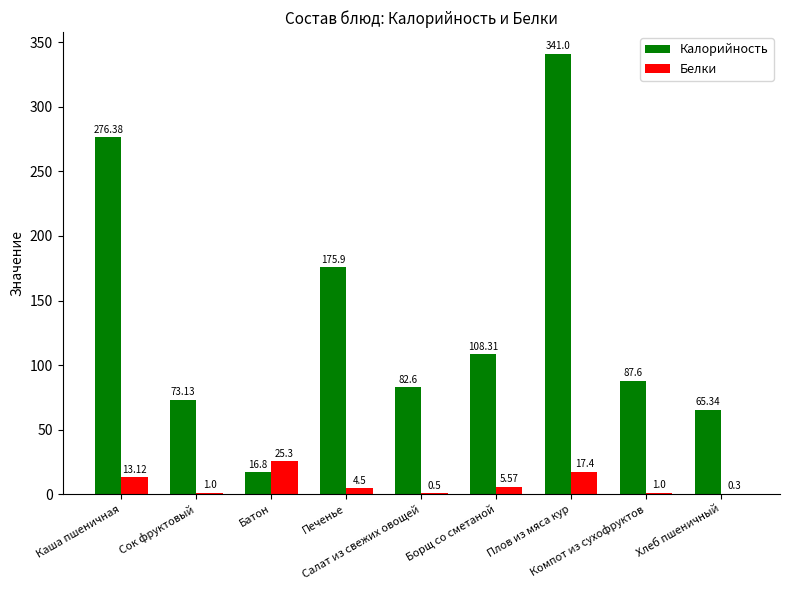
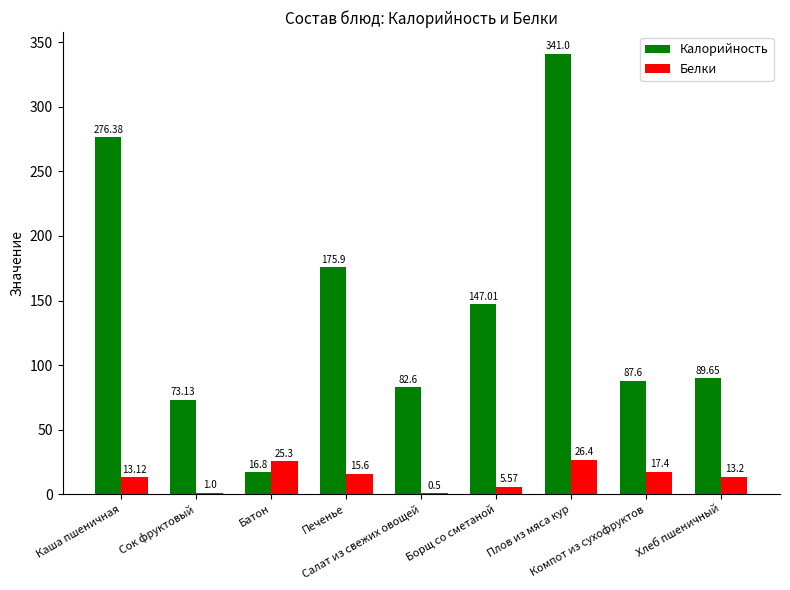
  {
    "Калорийность": {
      "Каша пшеничная": 276.38,
      "Сок фруктовый": 73.13,
      "Батон": 16.8,
      "Печенье": 175.9,
      "Салат из свежих овощей": 82.6,
-     "Борщ со сметаной": 108.31,
+     "Борщ со сметаной": 147.01,
      "Плов из мяса кур": 341.0,
      "Компот из сухофруктов": 87.6,
-     "Хлеб пшеничный": 65.34
+     "Хлеб пшеничный": 89.65
    },
    "Белки": {
      "Каша пшеничная": 13.12,
      "Сок фруктовый": 1.0,
      "Батон": 25.3,
-     "Печенье": 4.5,
+     "Печенье": 15.6,
      "Салат из свежих овощей": 0.5,
      "Борщ со сметаной": 5.57,
-     "Плов из мяса кур": 17.4,
-     "Компот из сухофруктов": 1.0,
-     "Хлеб пшеничный": 0.3
+     "Плов из мяса кур": 26.4,
+     "Компот из сухофруктов": 17.4,
+     "Хлеб пшеничный": 13.2
    }
  }
